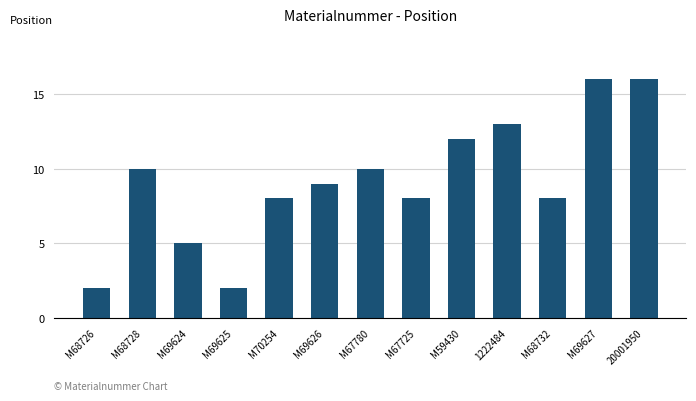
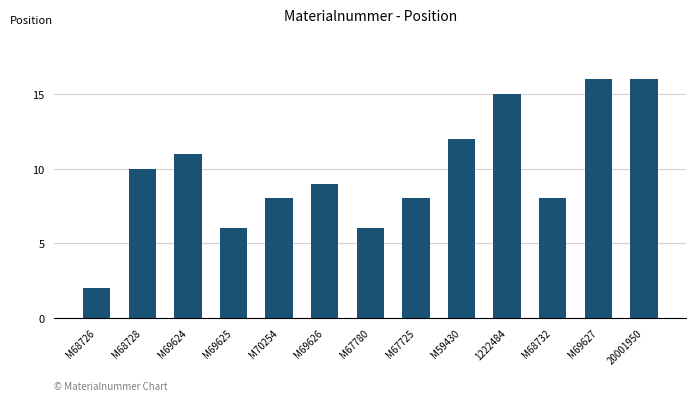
  {
    "M68726": 2,
    "M68728": 10,
-   "M69624": 5,
-   "M69625": 2,
+   "M69624": 11,
+   "M69625": 6,
    "M70254": 8,
    "M69626": 9,
-   "M67780": 10,
+   "M67780": 6,
    "M67725": 8,
    "M59430": 12,
-   "1222484": 13,
+   "1222484": 15,
    "M68732": 8,
    "M69627": 16,
    "20001950": 16
  }
